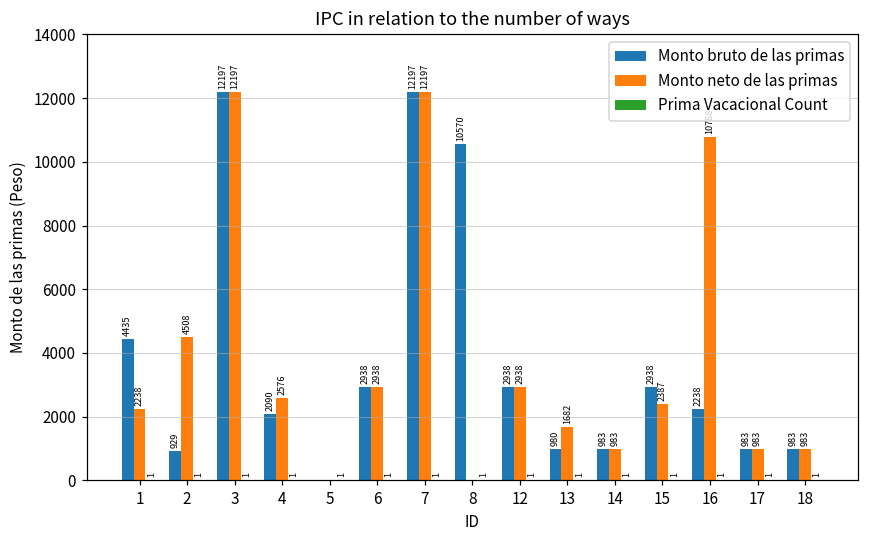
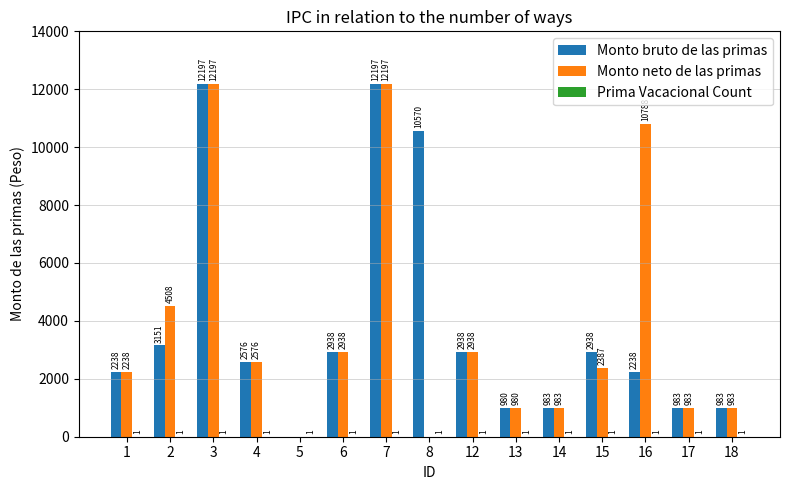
  {
    "Monto bruto de las primas": {
-     "1": 4435,
-     "2": 929,
+     "1": 2238,
+     "2": 3151,
      "3": 12197,
-     "4": 2090,
+     "4": 2576,
      "6": 2938,
      "7": 12197,
      "8": 10570,
      "12": 2938,
      "13": 980,
      "14": 983,
      "15": 2938,
      "16": 2238,
      "17": 983,
      "18": 983
    },
    "Monto neto de las primas": {
      "1": 2238,
      "2": 4508,
      "3": 12197,
      "4": 2576,
      "6": 2938,
      "7": 12197,
      "12": 2938,
-     "13": 1682,
+     "13": 980,
      "14": 983,
      "15": 2387,
      "17": 983,
      "18": 983
    },
    "Prima Vacacional Count": {
      "1": 1,
      "2": 1,
      "3": 1,
      "4": 1,
      "5": 1,
      "6": 1,
      "7": 1,
      "8": 1,
      "12": 1,
      "13": 1,
      "14": 1,
      "15": 1,
      "16": 1,
      "17": 1,
      "18": 1
    }
  }
